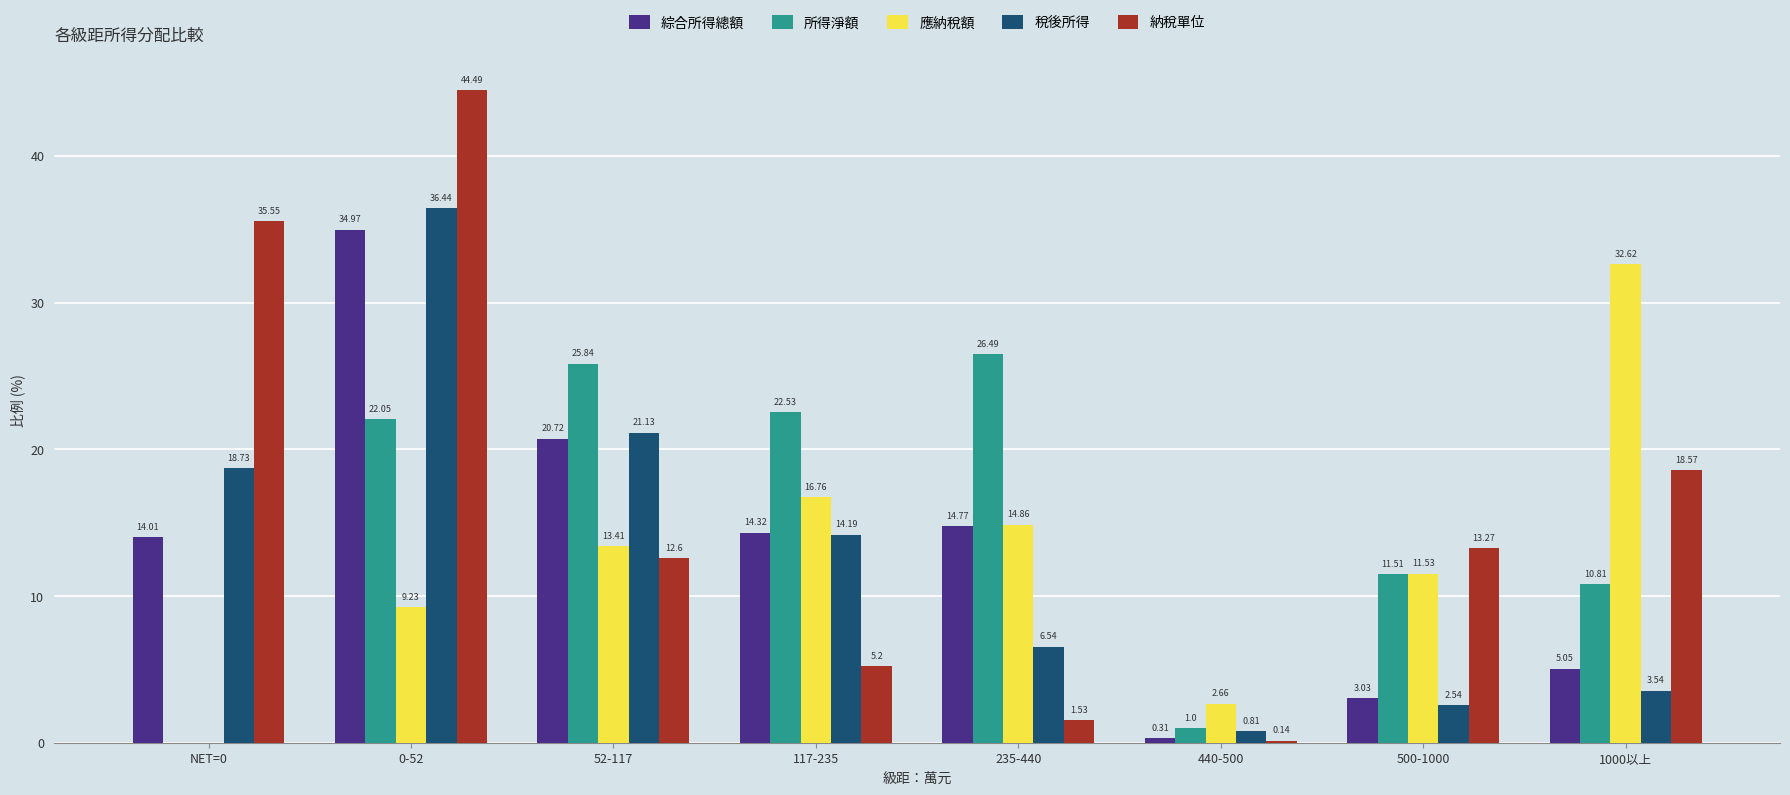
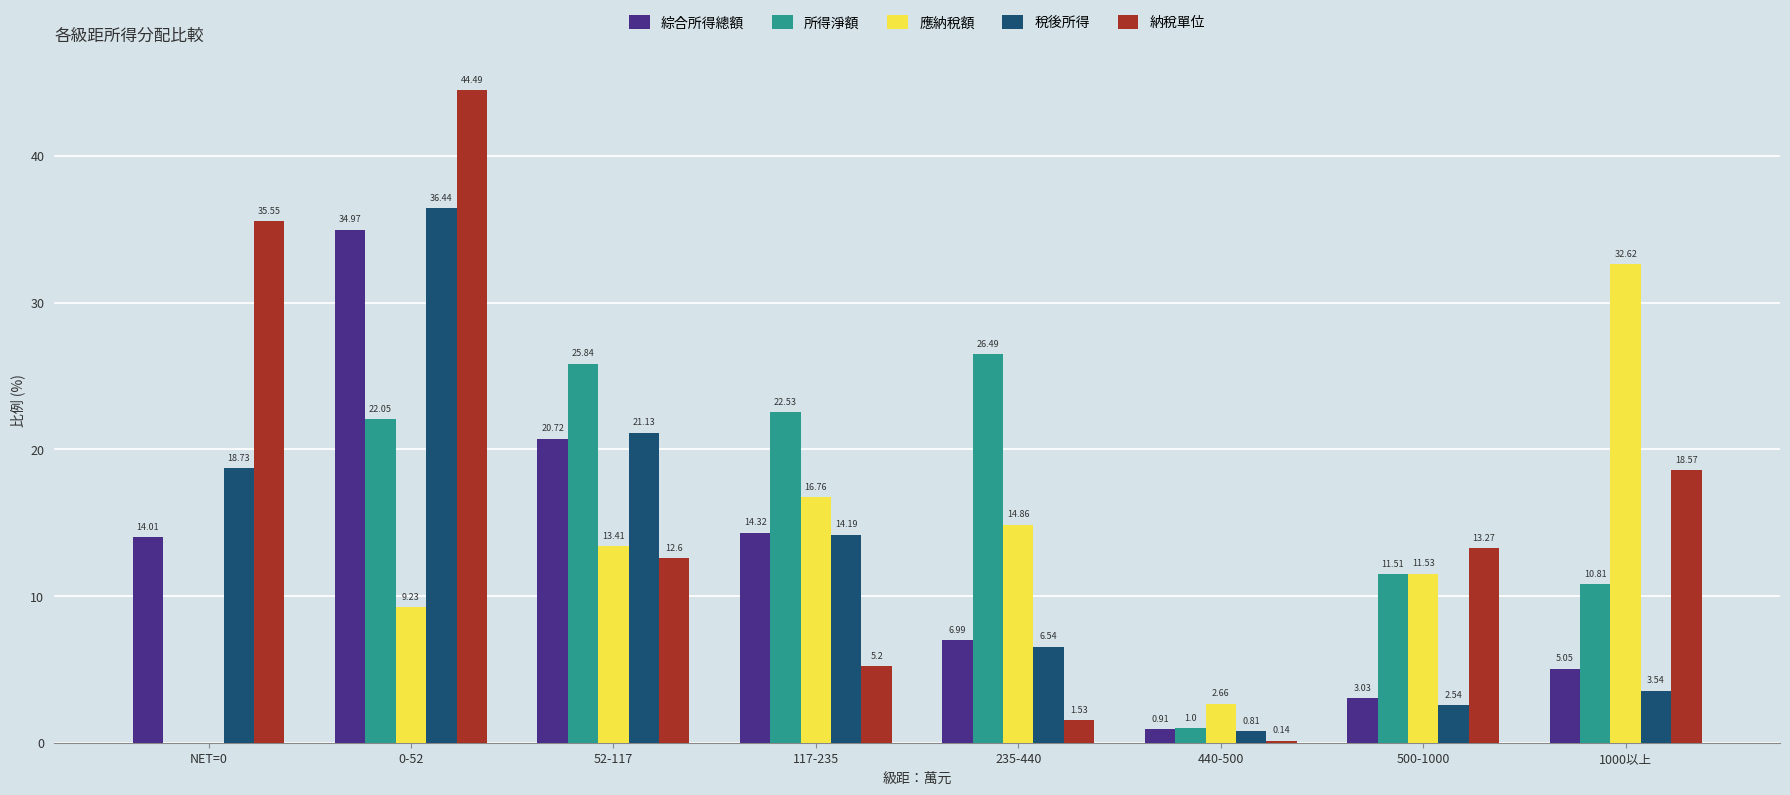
  {
    "綜合所得總額": {
      "NET=0": 14.01,
      "0-52": 34.97,
      "52-117": 20.72,
      "117-235": 14.32,
-     "235-440": 14.77,
-     "440-500": 0.31,
+     "235-440": 6.99,
+     "440-500": 0.91,
      "500-1000": 3.03,
      "1000以上": 5.05
    },
    "所得淨額": {
      "0-52": 22.05,
      "52-117": 25.84,
      "117-235": 22.53,
      "235-440": 26.49,
      "440-500": 1.0,
      "500-1000": 11.51,
      "1000以上": 10.81
    },
    "應納稅額": {
      "0-52": 9.23,
      "52-117": 13.41,
      "117-235": 16.76,
      "235-440": 14.86,
      "440-500": 2.66,
      "500-1000": 11.53,
      "1000以上": 32.62
    },
    "稅後所得": {
      "NET=0": 18.73,
      "0-52": 36.44,
      "52-117": 21.13,
      "117-235": 14.19,
      "235-440": 6.54,
      "440-500": 0.81,
      "500-1000": 2.54,
      "1000以上": 3.54
    },
    "納稅單位": {
      "NET=0": 35.55,
      "0-52": 44.49,
      "52-117": 12.6,
      "117-235": 5.2,
      "235-440": 1.53,
      "440-500": 0.14,
      "500-1000": 13.27,
      "1000以上": 18.57
    }
  }
